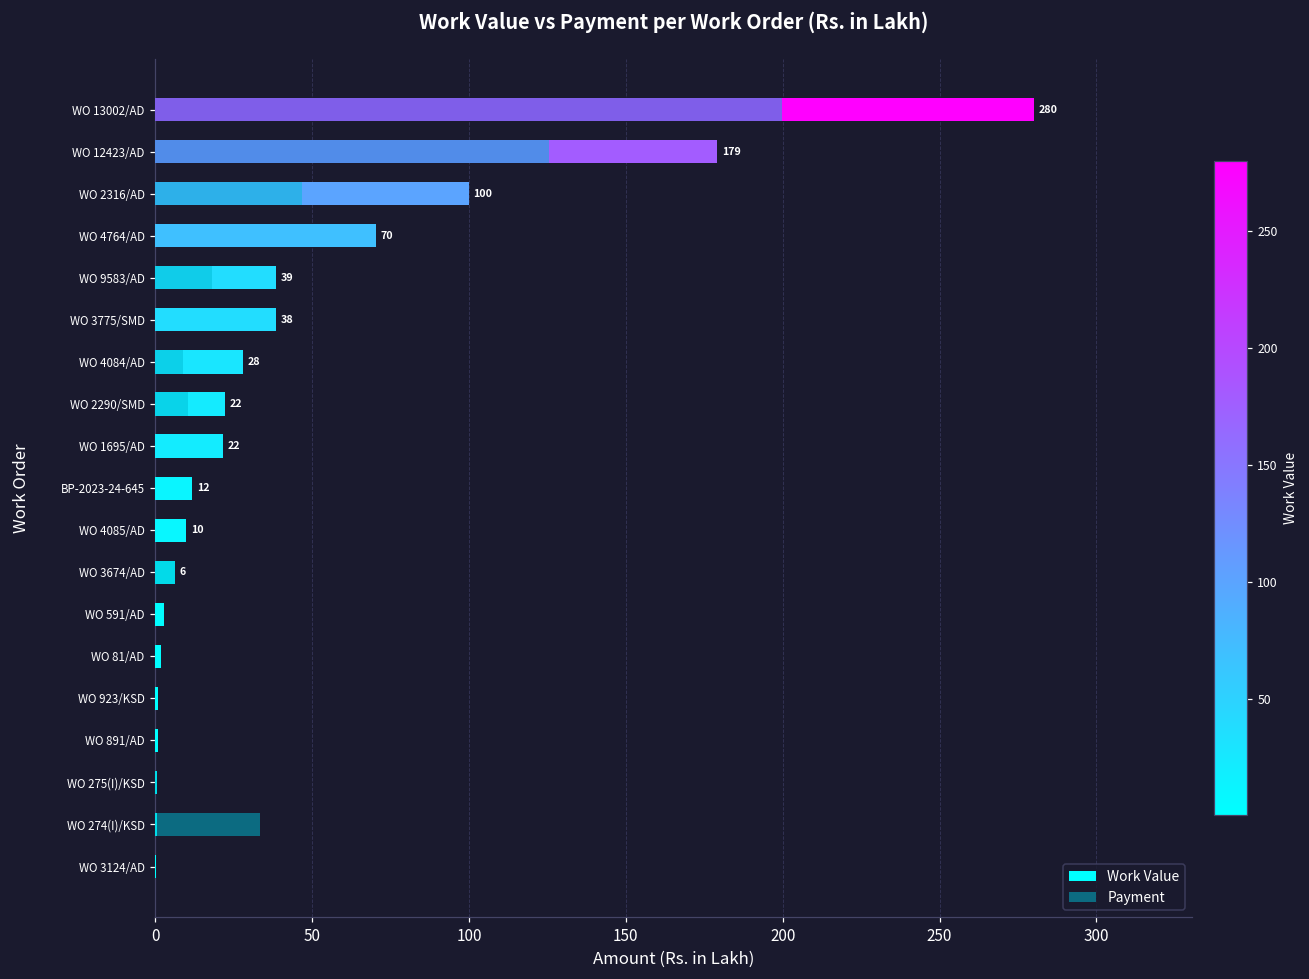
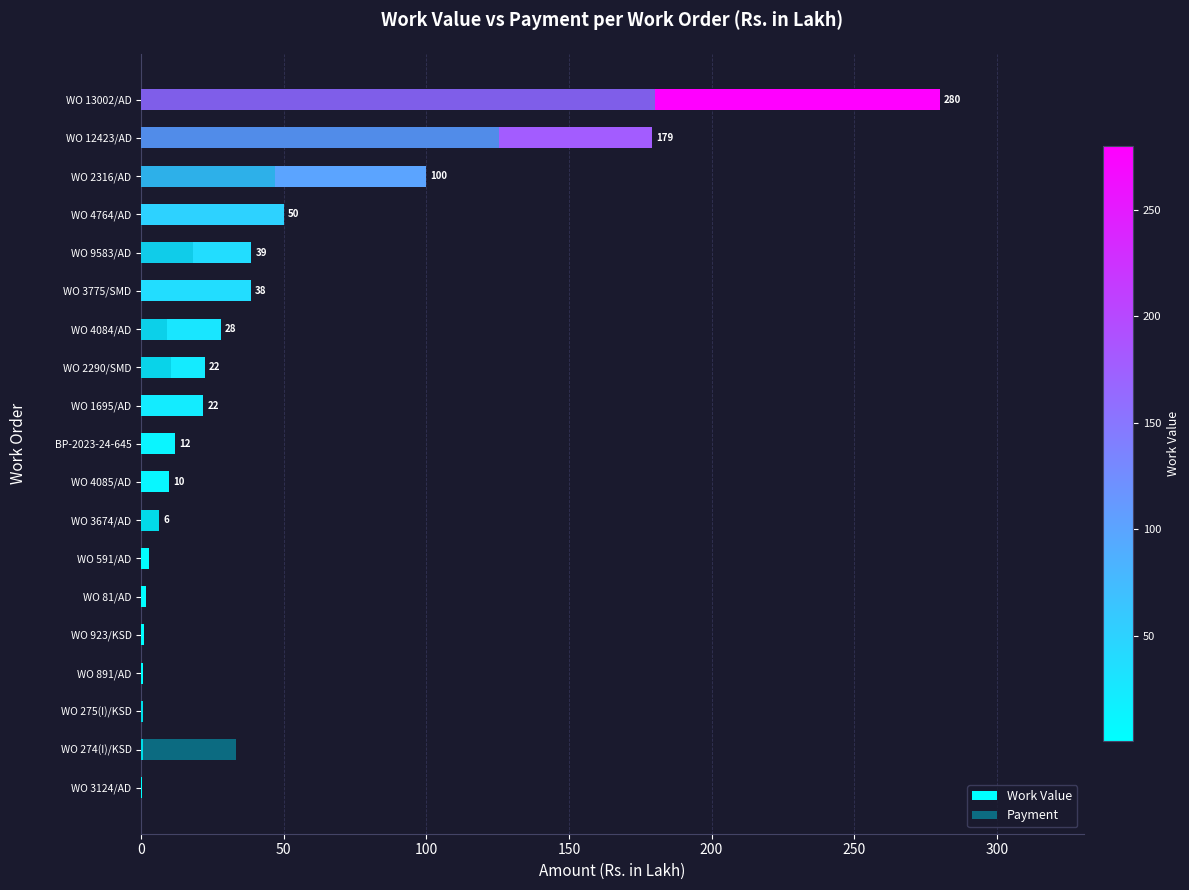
  {
    "Work Value": {
      "WO 13002/AD": 280,
      "WO 12423/AD": 179,
      "WO 2316/AD": 100,
-     "WO 4764/AD": 70,
+     "WO 4764/AD": 50,
      "WO 9583/AD": 39,
      "WO 3775/SMD": 38,
      "WO 4084/AD": 28,
      "WO 2290/SMD": 22,
      "WO 1695/AD": 22,
      "BP-2023-24-645": 12,
      "WO 4085/AD": 10,
      "WO 3674/AD": 6
    },
    "Payment": {
-     "WO 13002/AD": 200,
+     "WO 13002/AD": 180,
      "WO 4764/AD": 0,
      "WO 3775/SMD": 0,
      "WO 1695/AD": 0,
      "BP-2023-24-645": 0,
      "WO 4085/AD": 0,
      "WO 591/AD": 0,
      "WO 81/AD": 0,
      "WO 923/KSD": 0,
      "WO 891/AD": 0,
      "WO 274(I)/KSD": 33,
      "WO 3124/AD": 0
    }
  }
